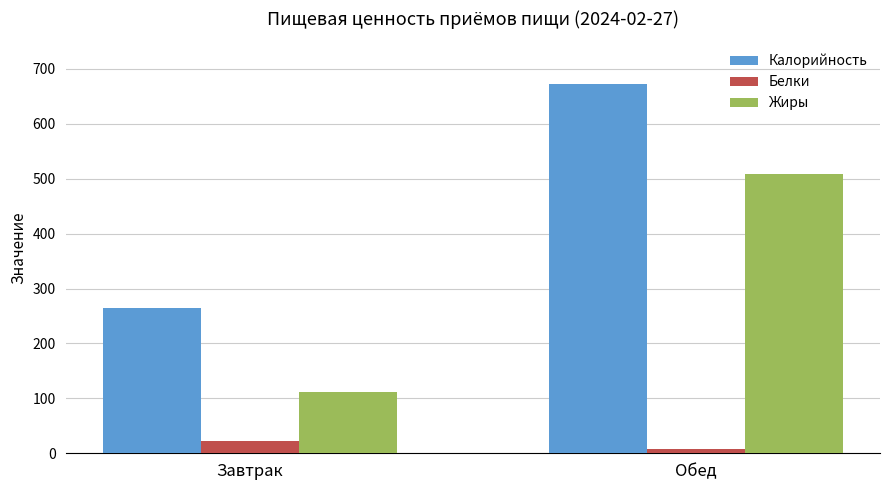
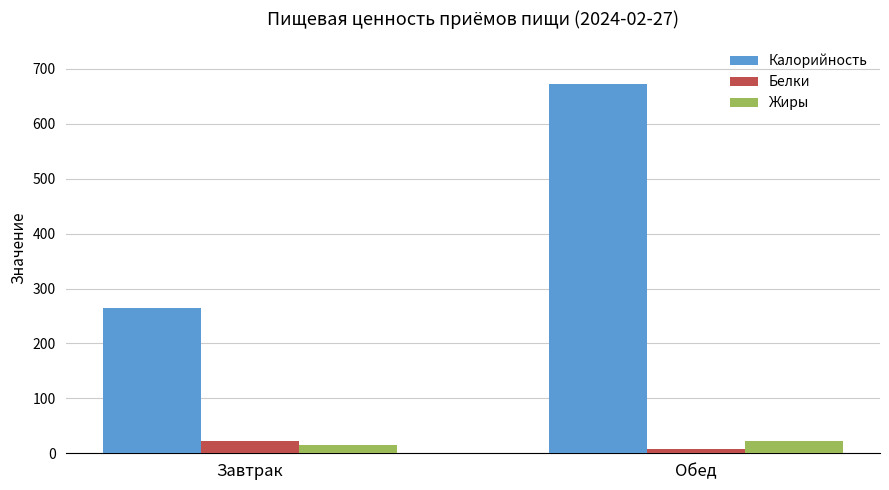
  {
    "Калорийность": {
      "Завтрак": 260,
      "Обед": 670
    },
    "Белки": {
      "Завтрак": 20,
      "Обед": 10
    },
    "Жиры": {
-     "Завтрак": 110,
-     "Обед": 510
+     "Завтрак": 20,
+     "Обед": 20
    }
  }
